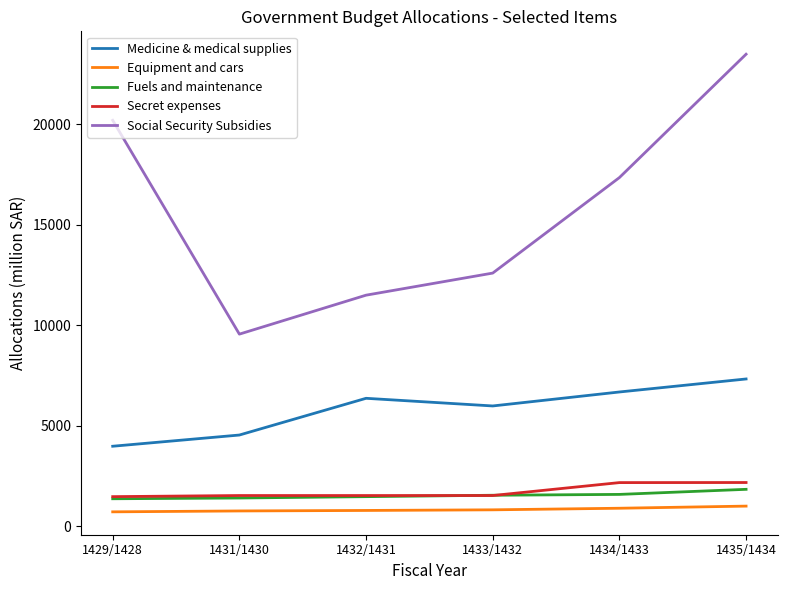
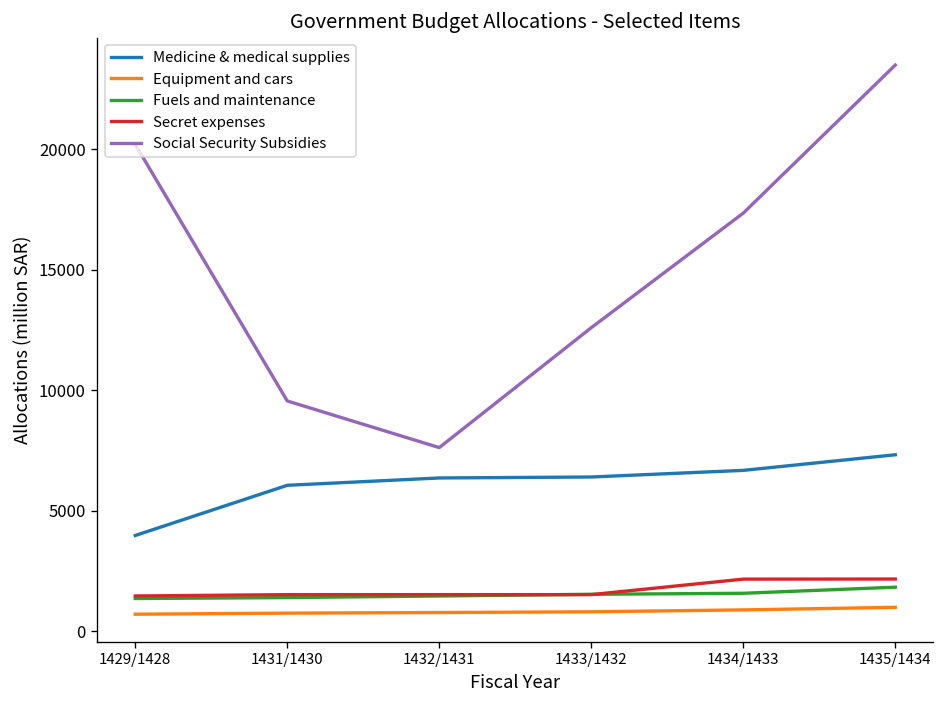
  {
    "Medicine & medical supplies": {
      "1429/1428": 4000,
-     "1431/1430": 4500,
+     "1431/1430": 6100,
      "1432/1431": 6400,
-     "1433/1432": 6000,
+     "1433/1432": 6400,
      "1434/1433": 6700,
      "1435/1434": 7300
    },
    "Equipment and cars": {
      "1429/1428": 700,
      "1431/1430": 800,
      "1432/1431": 800,
      "1433/1432": 800,
      "1434/1433": 900,
      "1435/1434": 1000
    },
    "Fuels and maintenance": {
      "1434/1433": 1600,
      "1435/1434": 1800
    },
    "Secret expenses": {
      "1434/1433": 2200,
      "1435/1434": 2200
    },
    "Social Security Subsidies": {
      "1431/1430": 9600,
-     "1432/1431": 11500,
+     "1432/1431": 7600,
      "1433/1432": 12600,
      "1434/1433": 17400,
      "1435/1434": 23500
    }
  }
